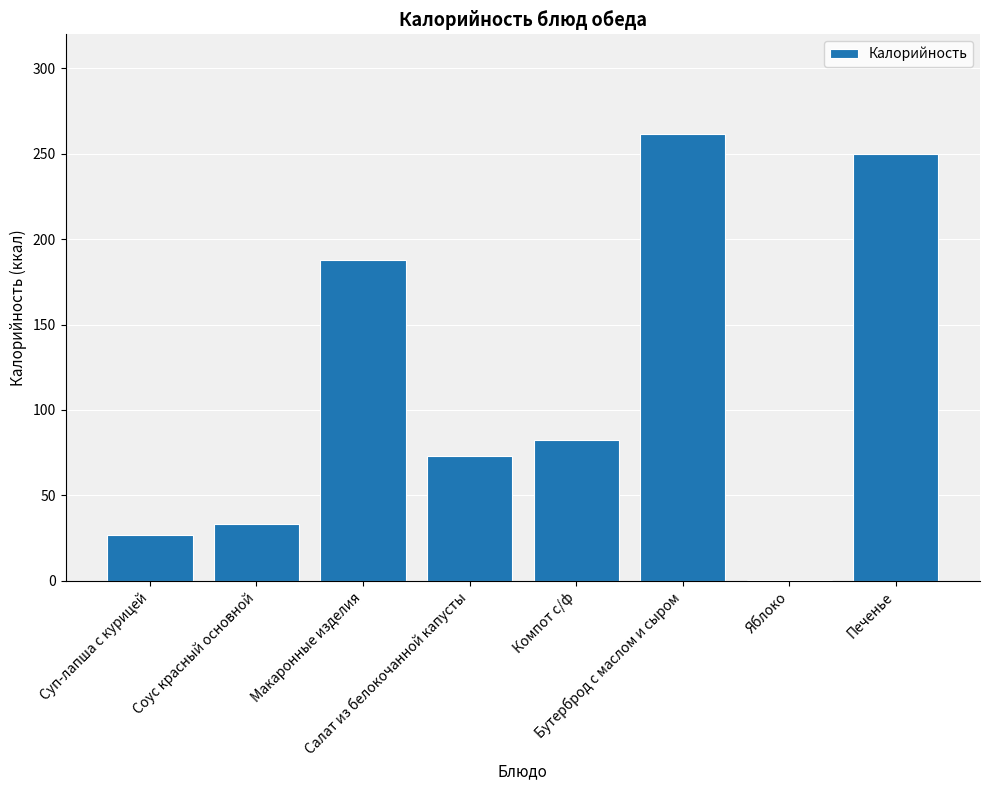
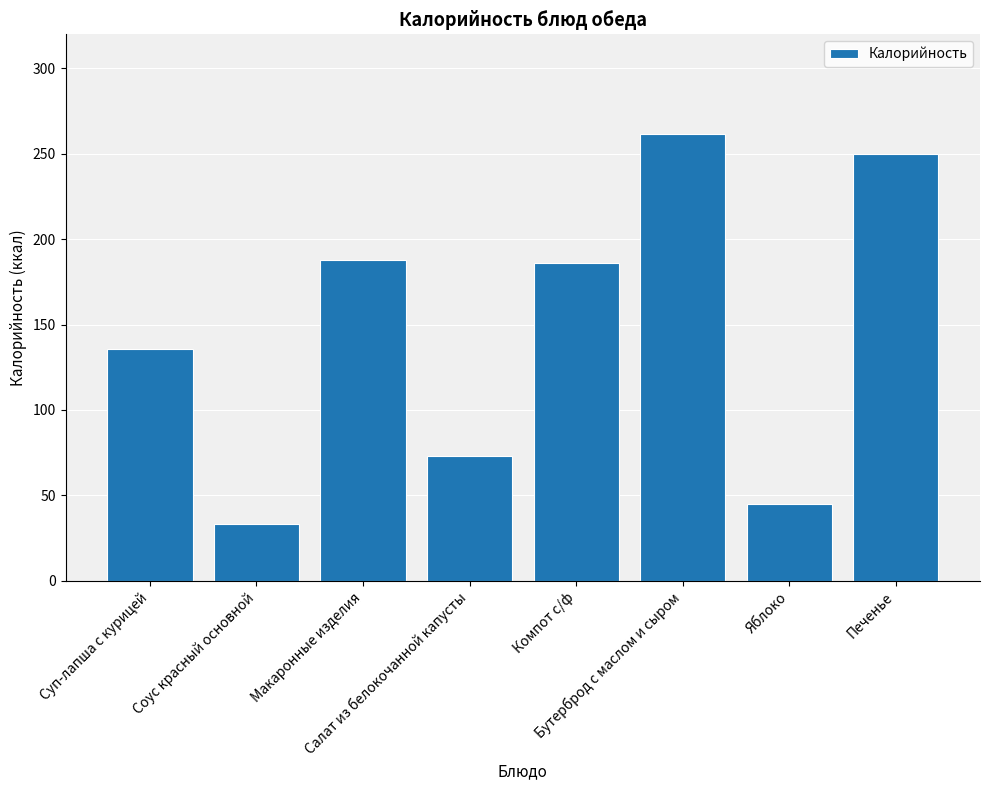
  {
-   "Суп-лапша с курицей": 27,
+   "Суп-лапша с курицей": 136,
    "Соус красный основной": 33,
    "Макаронные изделия": 188,
    "Салат из белокочанной капусты": 73,
-   "Компот с/ф": 82,
+   "Компот с/ф": 186,
    "Бутерброд с маслом и сыром": 261,
-   "Яблоко": 0,
+   "Яблоко": 45,
    "Печенье": 250
  }
